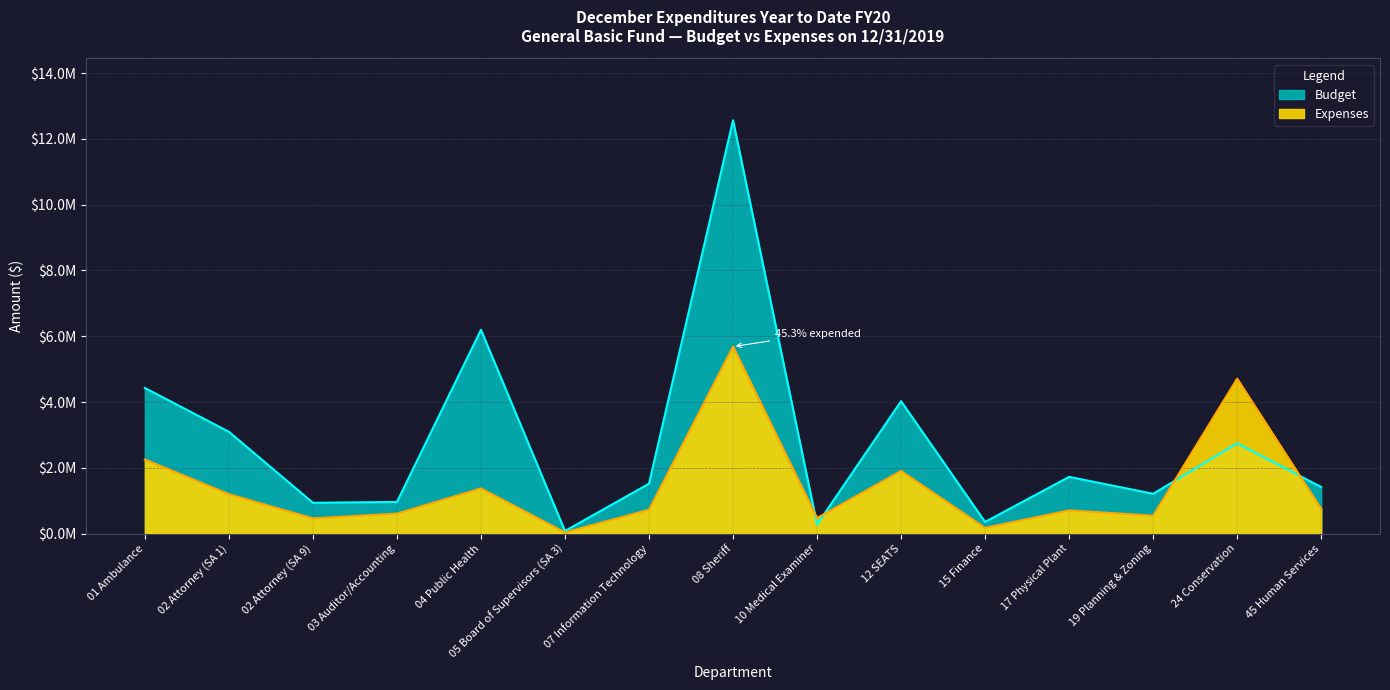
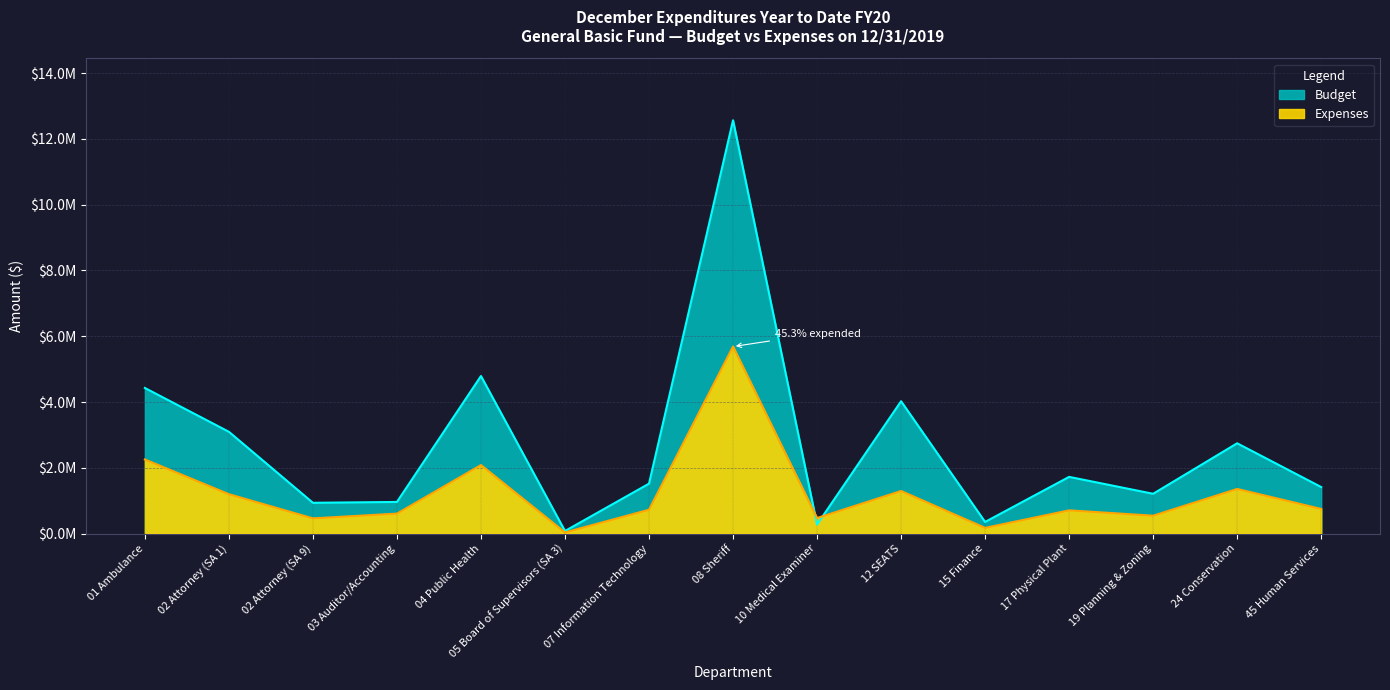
  {
    "Budget": {
      "01 Ambulance": "$4400000",
      "02 Attorney (SA 1)": "$3100000",
      "02 Attorney (SA 9)": "$900000",
      "03 Auditor/Accounting": "$1000000",
-     "04 Public Health": "$6200000",
+     "04 Public Health": "$4800000",
      "07 Information Technology": "$1500000",
      "08 Sheriff": "$12600000",
      "10 Medical Examiner": "$300000",
      "12 SEATS": "$4000000",
      "15 Finance": "$400000",
      "17 Physical Plant": "$1700000",
      "19 Planning & Zoning": "$1200000",
      "24 Conservation": "$2700000",
      "45 Human Services": "$1400000"
    },
    "Expenses": {
      "01 Ambulance": "$2300000",
      "02 Attorney (SA 1)": "$1200000",
      "02 Attorney (SA 9)": "$500000",
      "03 Auditor/Accounting": "$600000",
-     "04 Public Health": "$1400000",
+     "04 Public Health": "$2100000",
      "07 Information Technology": "$700000",
      "10 Medical Examiner": "$500000",
-     "12 SEATS": "$1900000",
+     "12 SEATS": "$1300000",
      "15 Finance": "$200000",
      "17 Physical Plant": "$700000",
      "19 Planning & Zoning": "$500000",
-     "24 Conservation": "$4700000",
+     "24 Conservation": "$1400000",
      "45 Human Services": "$800000"
    }
  }
